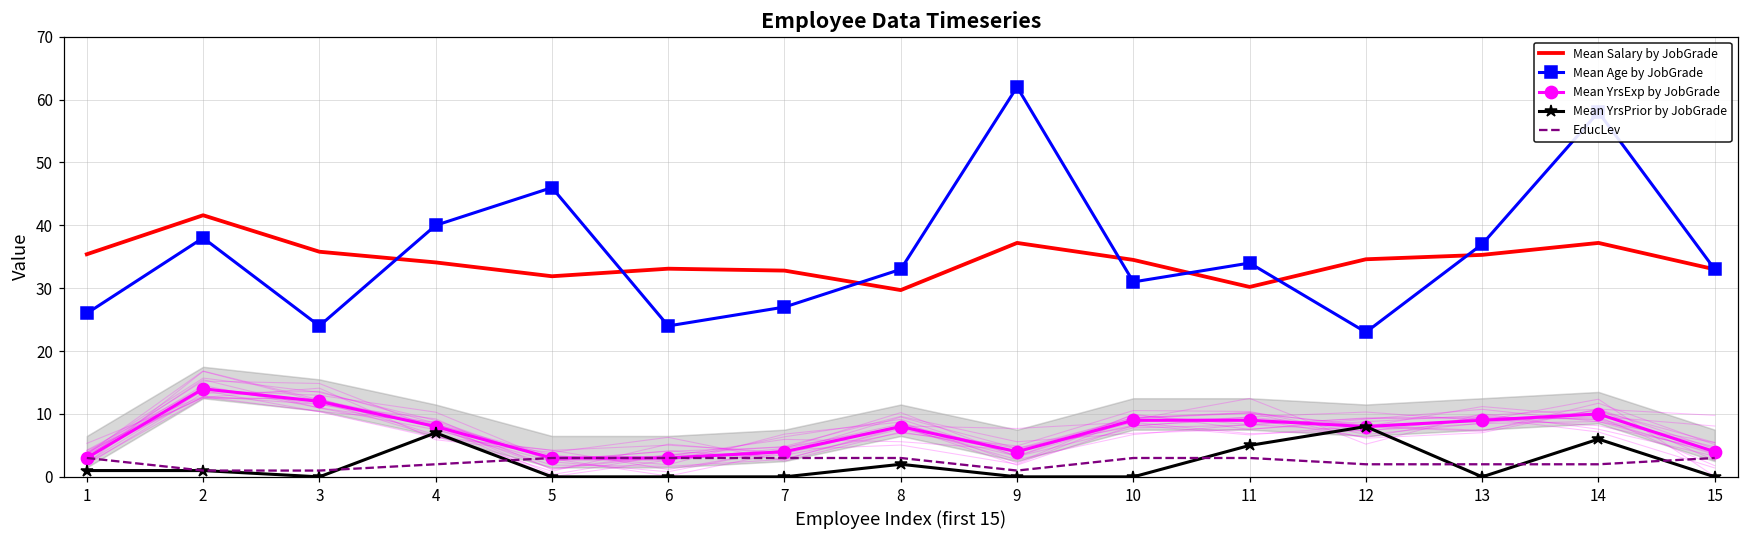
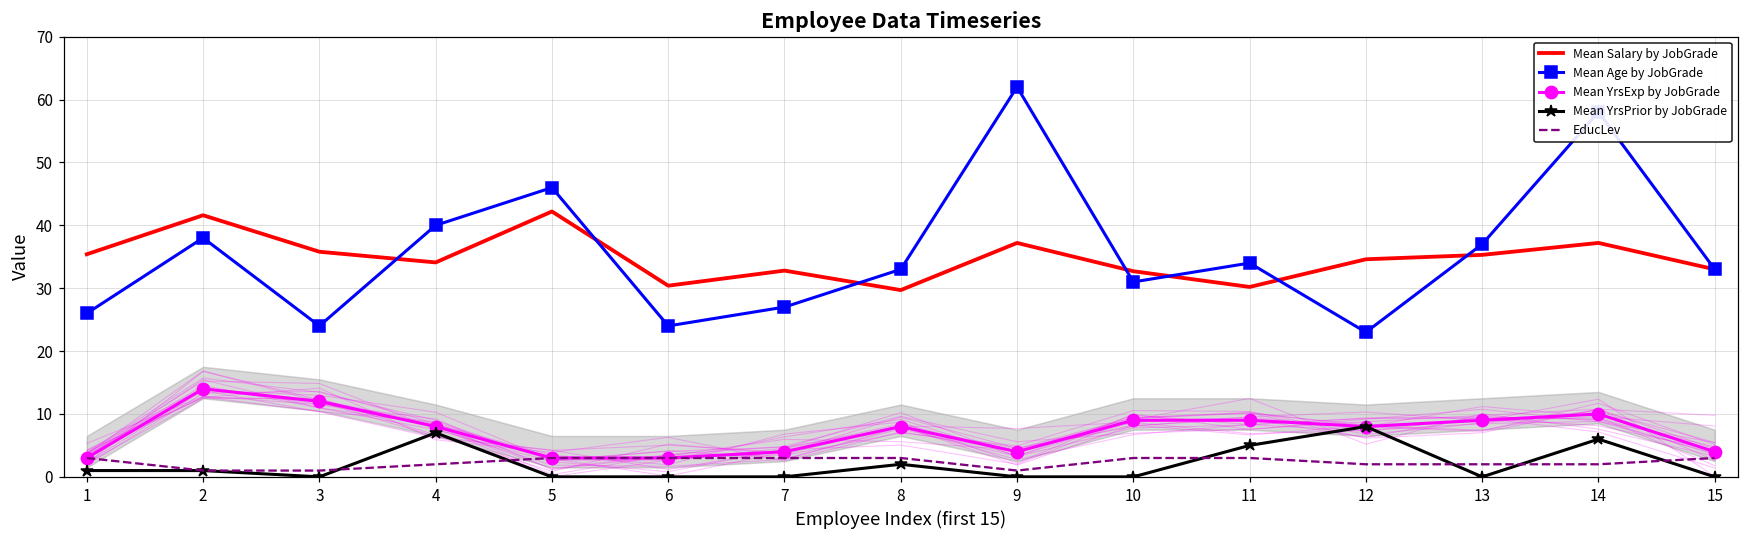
  {
    "Mean Salary by JobGrade": {
      "1": 35,
      "2": 42,
      "3": 36,
      "4": 34,
-     "5": 32,
-     "6": 33,
+     "5": 42,
+     "6": 30,
      "7": 33,
      "8": 30,
      "9": 37,
-     "10": 35,
+     "10": 33,
      "11": 30,
      "12": 35,
      "13": 35,
      "14": 37
    },
    "Mean Age by JobGrade": {
      "1": 26,
      "2": 38,
      "3": 24,
      "4": 40,
      "5": 46,
      "6": 24,
      "7": 27,
      "8": 33,
      "9": 62,
      "10": 31,
      "11": 34,
      "12": 23,
      "13": 37
    },
    "Mean YrsPrior by JobGrade": {
      "1": 1,
      "3": 0,
      "7": 0,
      "8": 2,
      "9": 0,
      "10": 0,
      "11": 5,
      "13": 0,
      "14": 6
    },
    "EducLev": {
      "3": 1,
      "4": 2,
      "8": 3,
      "9": 1,
      "10": 3,
      "11": 3,
      "12": 2,
      "13": 2,
      "14": 2
    }
  }
